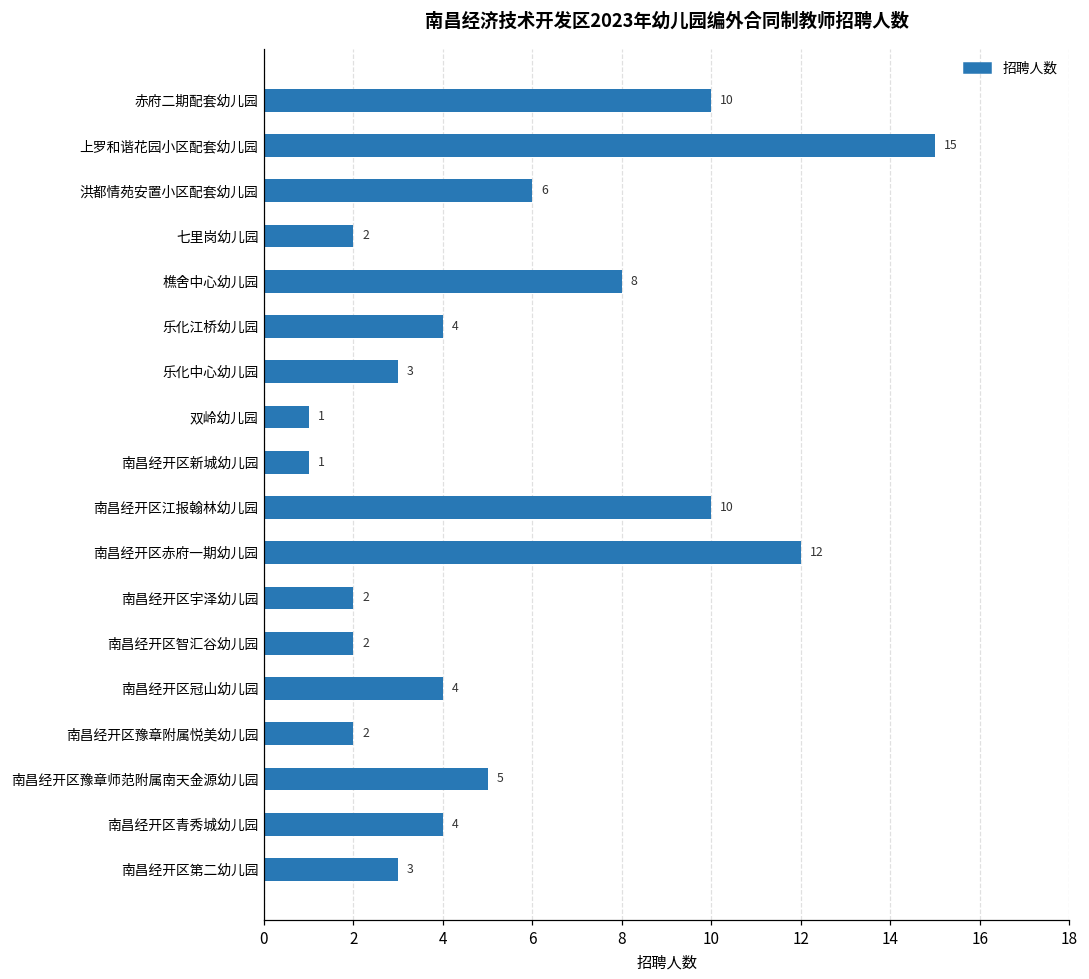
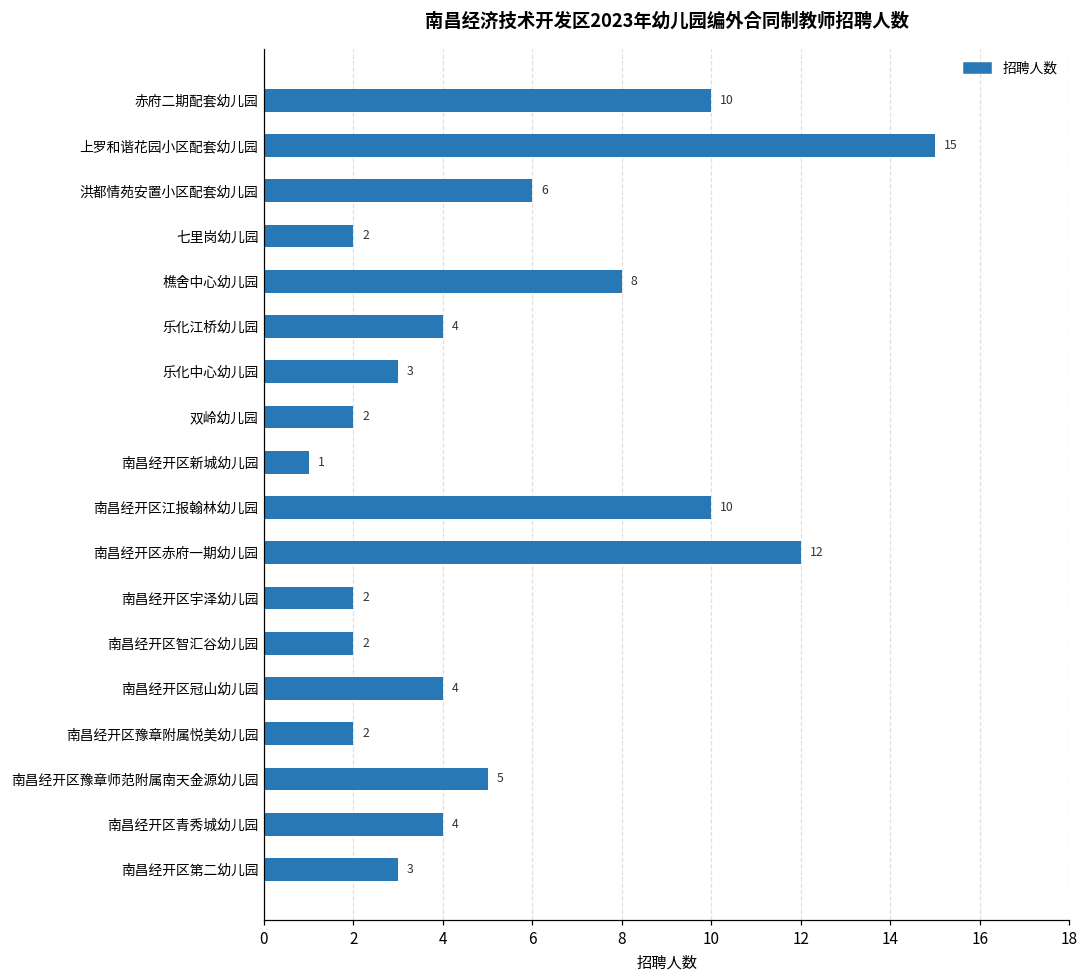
  {
    "赤府二期配套幼儿园": 10,
    "上罗和谐花园小区配套幼儿园": 15,
    "洪都情苑安置小区配套幼儿园": 6,
    "七里岗幼儿园": 2,
    "樵舍中心幼儿园": 8,
    "乐化江桥幼儿园": 4,
    "乐化中心幼儿园": 3,
-   "双岭幼儿园": 1,
+   "双岭幼儿园": 2,
    "南昌经开区新城幼儿园": 1,
    "南昌经开区江报翰林幼儿园": 10,
    "南昌经开区赤府一期幼儿园": 12,
    "南昌经开区宇泽幼儿园": 2,
    "南昌经开区智汇谷幼儿园": 2,
    "南昌经开区冠山幼儿园": 4,
    "南昌经开区豫章附属悦美幼儿园": 2,
    "南昌经开区豫章师范附属南天金源幼儿园": 5,
    "南昌经开区青秀城幼儿园": 4,
    "南昌经开区第二幼儿园": 3
  }
